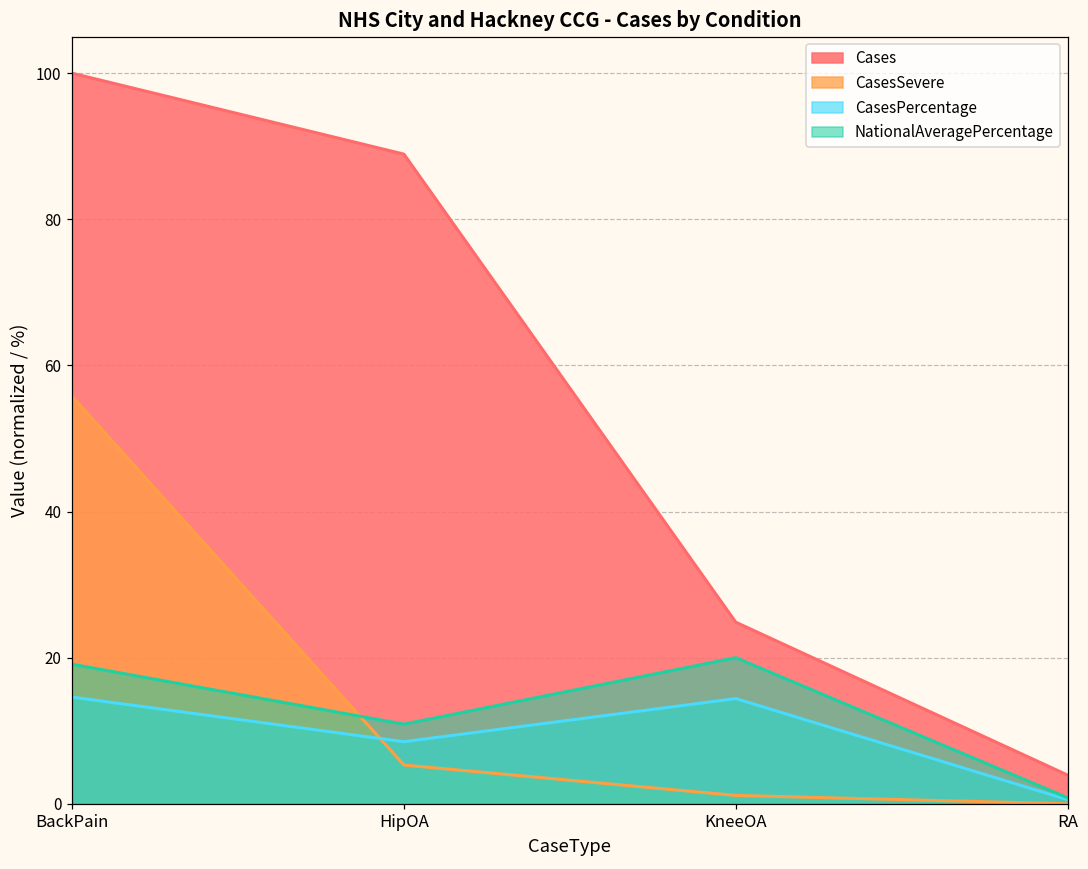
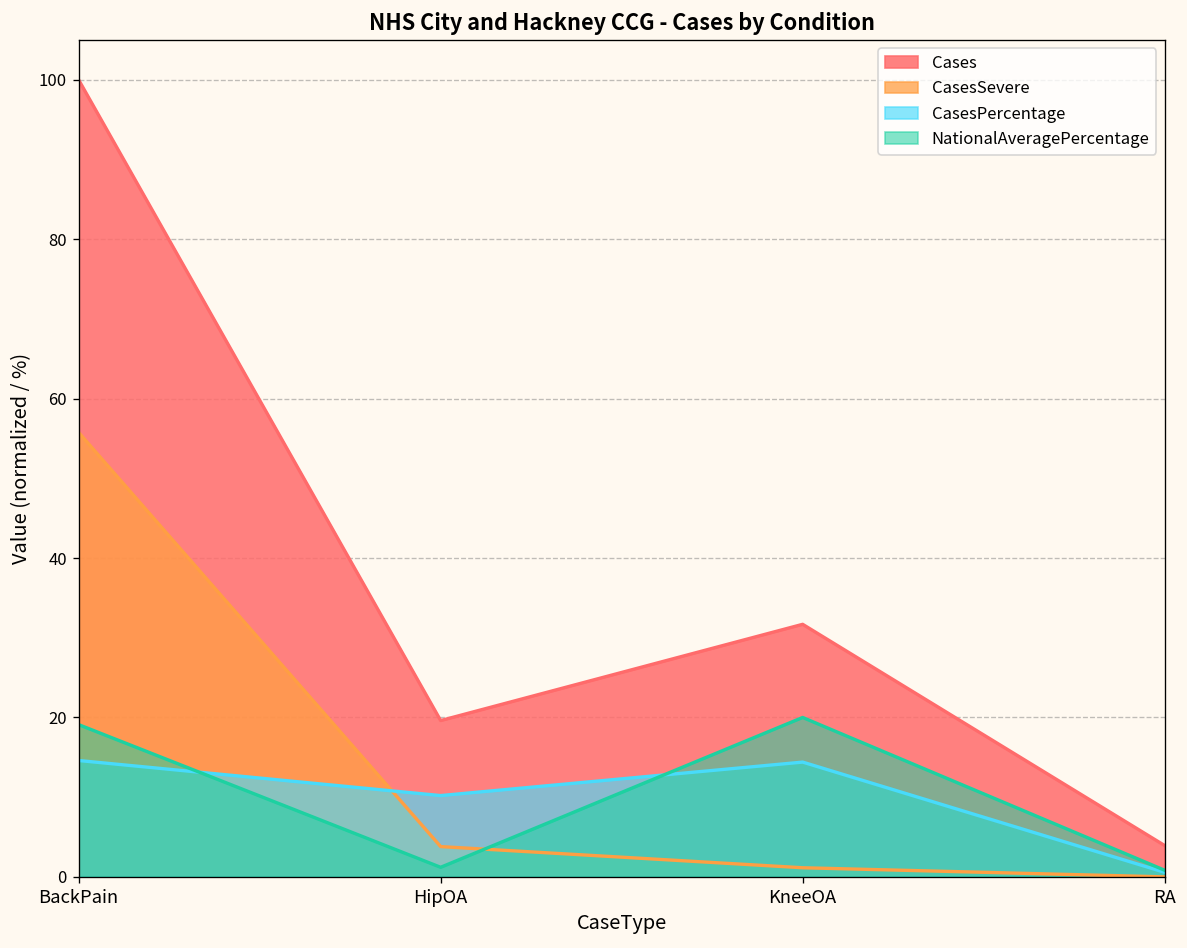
  {
    "Cases": {
      "BackPain": 100,
-     "HipOA": 89,
-     "KneeOA": 25,
+     "HipOA": 20,
+     "KneeOA": 32,
      "RA": 4
    },
    "CasesSevere": {
      "BackPain": 56,
-     "HipOA": 5,
+     "HipOA": 4,
      "KneeOA": 1,
      "RA": 0
    },
    "CasesPercentage": {
      "BackPain": 15,
-     "HipOA": 9,
+     "HipOA": 10,
      "KneeOA": 14
    },
    "NationalAveragePercentage": {
      "BackPain": 19,
-     "HipOA": 11,
+     "HipOA": 1,
      "KneeOA": 20
    }
  }
